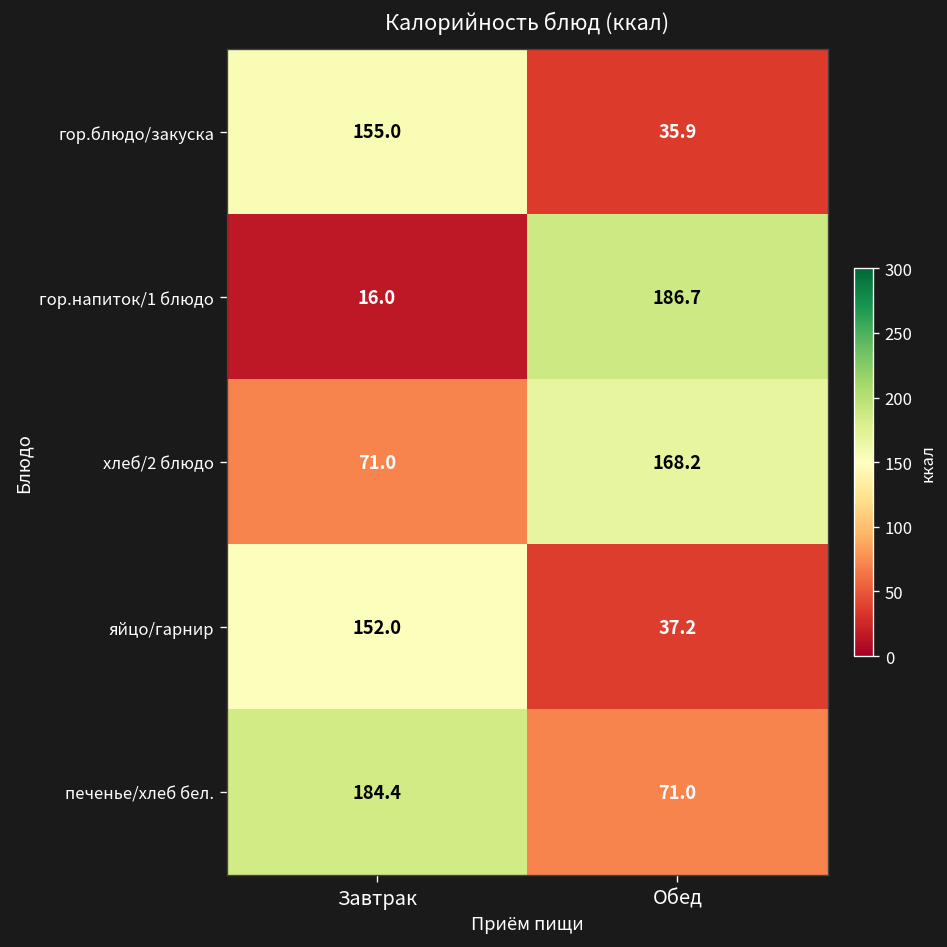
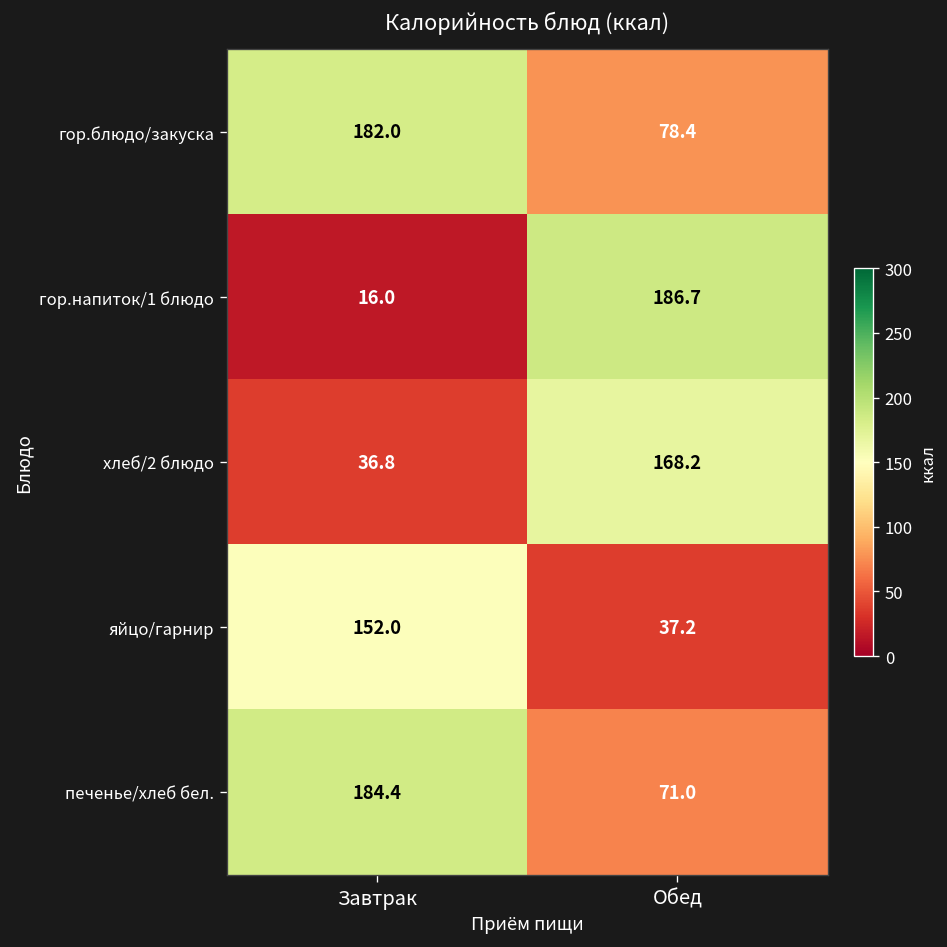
  {
    "гор.блюдо/закуска": {
-     "Завтрак": 155.0,
-     "Обед": 35.9
+     "Завтрак": 182.0,
+     "Обед": 78.4
    },
    "гор.напиток/1 блюдо": {
      "Завтрак": 16.0,
      "Обед": 186.7
    },
    "хлеб/2 блюдо": {
-     "Завтрак": 71.0,
+     "Завтрак": 36.8,
      "Обед": 168.2
    },
    "яйцо/гарнир": {
      "Завтрак": 152.0,
      "Обед": 37.2
    },
    "печенье/хлеб бел.": {
      "Завтрак": 184.4,
      "Обед": 71.0
    }
  }
